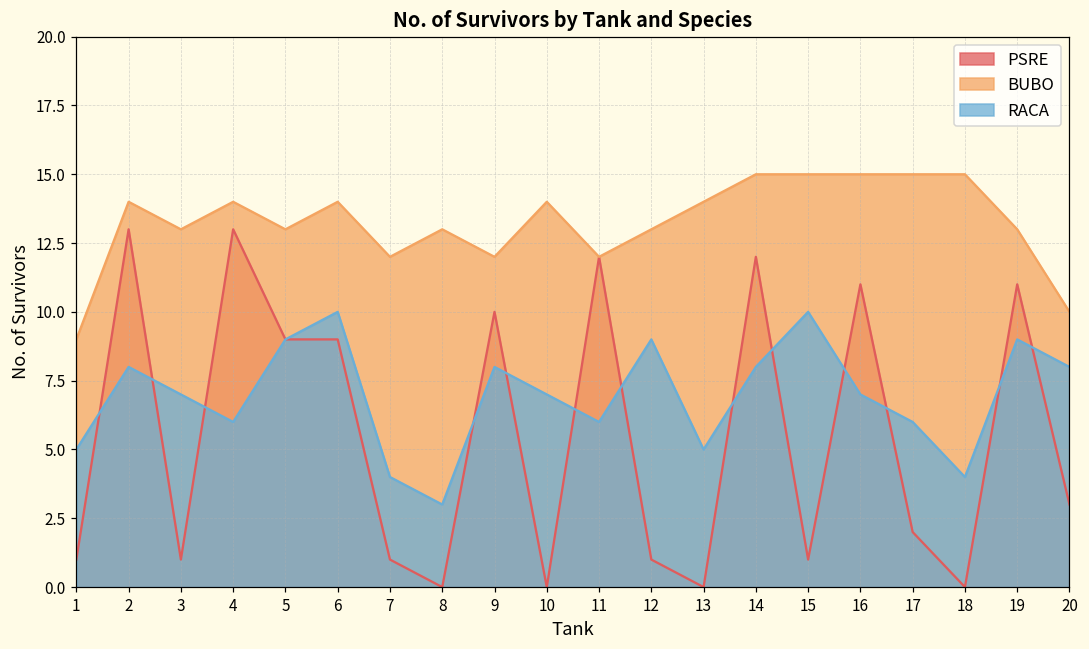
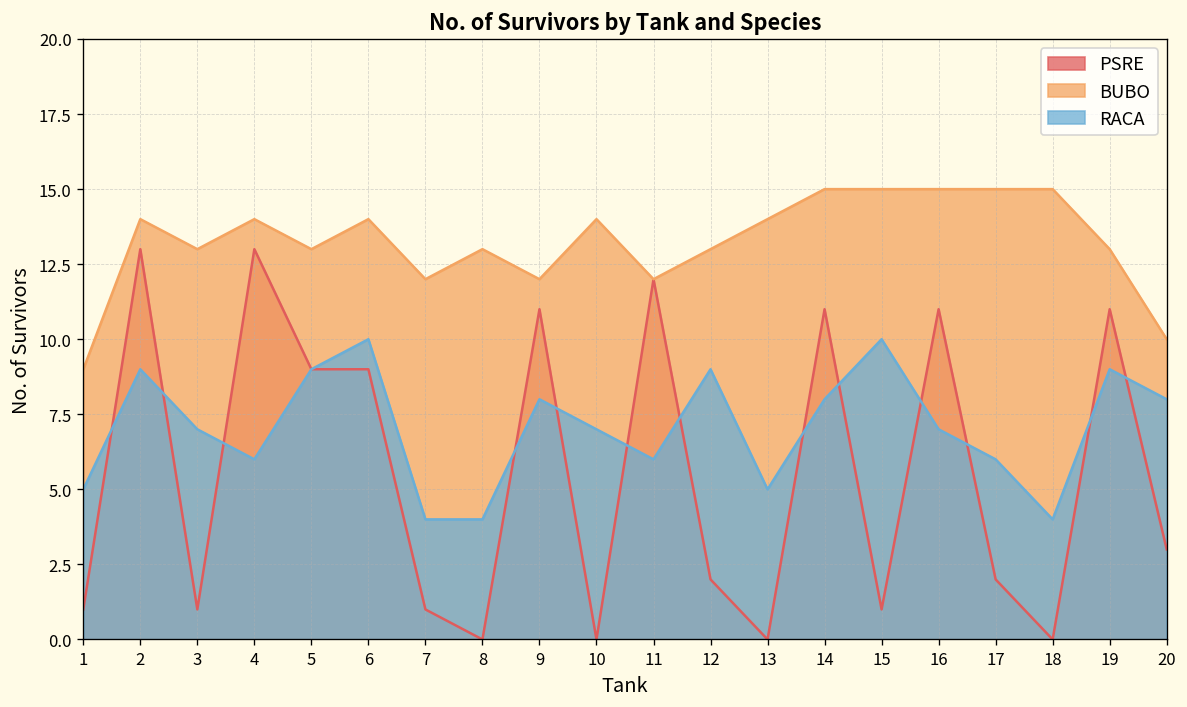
  {
    "PSRE": {
      "1": 1,
      "2": 13,
      "3": 1,
      "4": 13,
      "6": 9,
      "7": 1,
      "8": 0,
-     "9": 10,
+     "9": 11,
      "10": 0,
-     "12": 1,
+     "12": 2,
      "13": 0,
-     "14": 12,
+     "14": 11,
      "15": 1,
      "16": 11,
      "17": 2,
      "18": 0,
      "19": 11,
      "20": 3
    },
    "BUBO": {
      "1": 9,
      "2": 14,
      "3": 13,
      "4": 14,
      "5": 13,
      "6": 14,
      "7": 12,
      "8": 13,
      "9": 12,
      "10": 14,
      "12": 13,
      "13": 14,
      "14": 15,
      "15": 15,
      "16": 15,
      "17": 15,
      "18": 15,
      "19": 13,
      "20": 10
    },
    "RACA": {
      "1": 5,
-     "2": 8,
+     "2": 9,
      "3": 7,
      "4": 6,
      "6": 10,
      "7": 4,
-     "8": 3,
+     "8": 4,
      "9": 8,
      "10": 7,
      "11": 6,
      "12": 9,
      "13": 5,
      "14": 8,
      "15": 10,
      "16": 7,
      "17": 6,
      "18": 4,
      "19": 9,
      "20": 8
    }
  }
